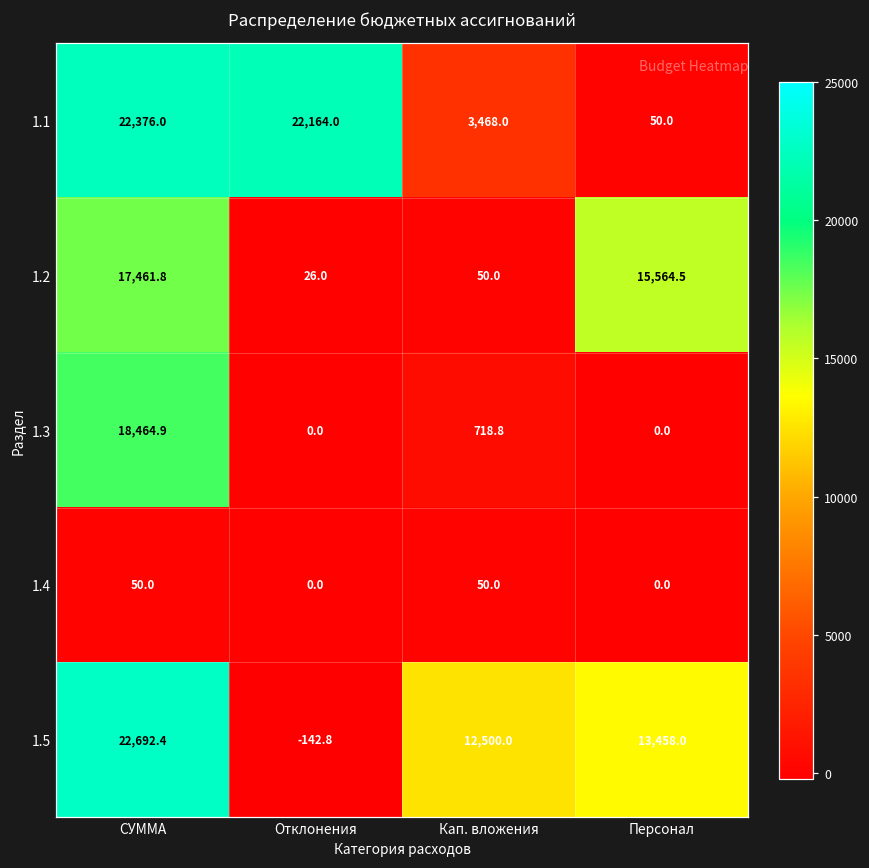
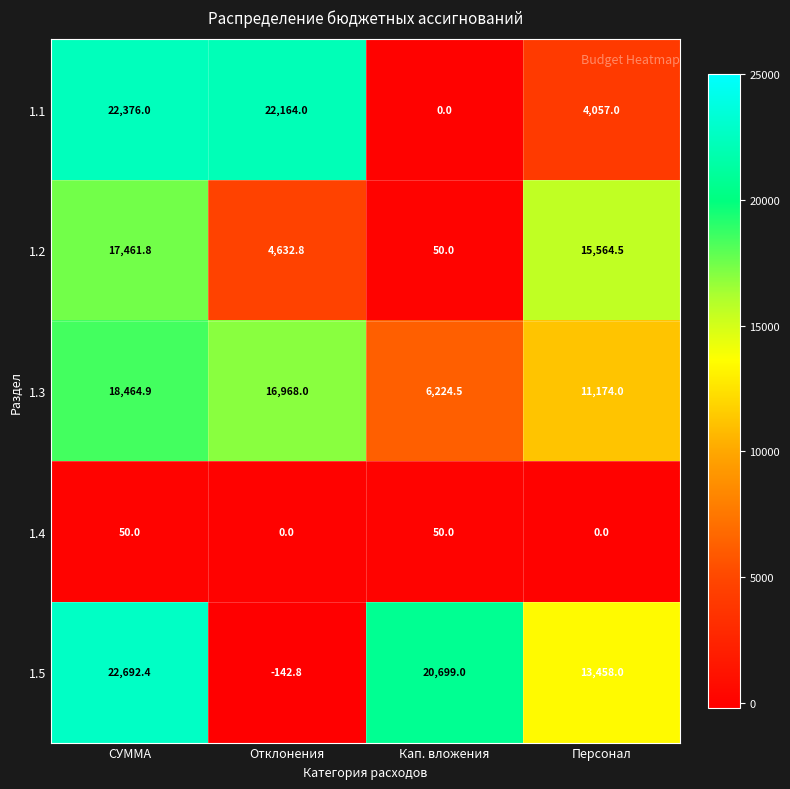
  {
    "1.1": {
      "СУММА": "22,376.0",
      "Отклонения": "22,164.0",
-     "Кап. вложения": "3,468.0",
-     "Персонал": "50.0"
+     "Кап. вложения": "0.0",
+     "Персонал": "4,057.0"
    },
    "1.2": {
      "СУММА": "17,461.8",
-     "Отклонения": "26.0",
+     "Отклонения": "4,632.8",
      "Кап. вложения": "50.0",
      "Персонал": "15,564.5"
    },
    "1.3": {
      "СУММА": "18,464.9",
-     "Отклонения": "0.0",
-     "Кап. вложения": "718.8",
-     "Персонал": "0.0"
+     "Отклонения": "16,968.0",
+     "Кап. вложения": "6,224.5",
+     "Персонал": "11,174.0"
    },
    "1.4": {
      "СУММА": "50.0",
      "Отклонения": "0.0",
      "Кап. вложения": "50.0",
      "Персонал": "0.0"
    },
    "1.5": {
      "СУММА": "22,692.4",
      "Отклонения": "-142.8",
-     "Кап. вложения": "12,500.0",
+     "Кап. вложения": "20,699.0",
      "Персонал": "13,458.0"
    }
  }
